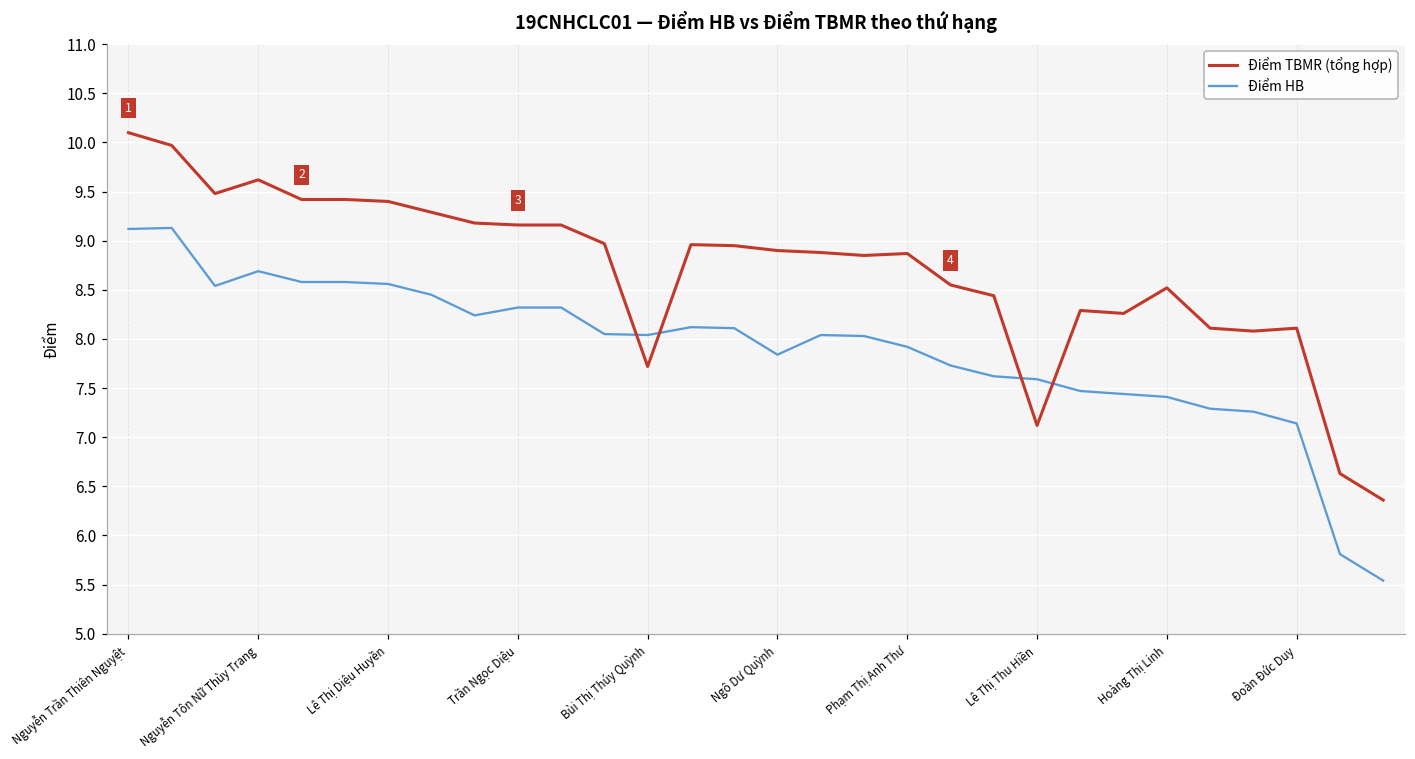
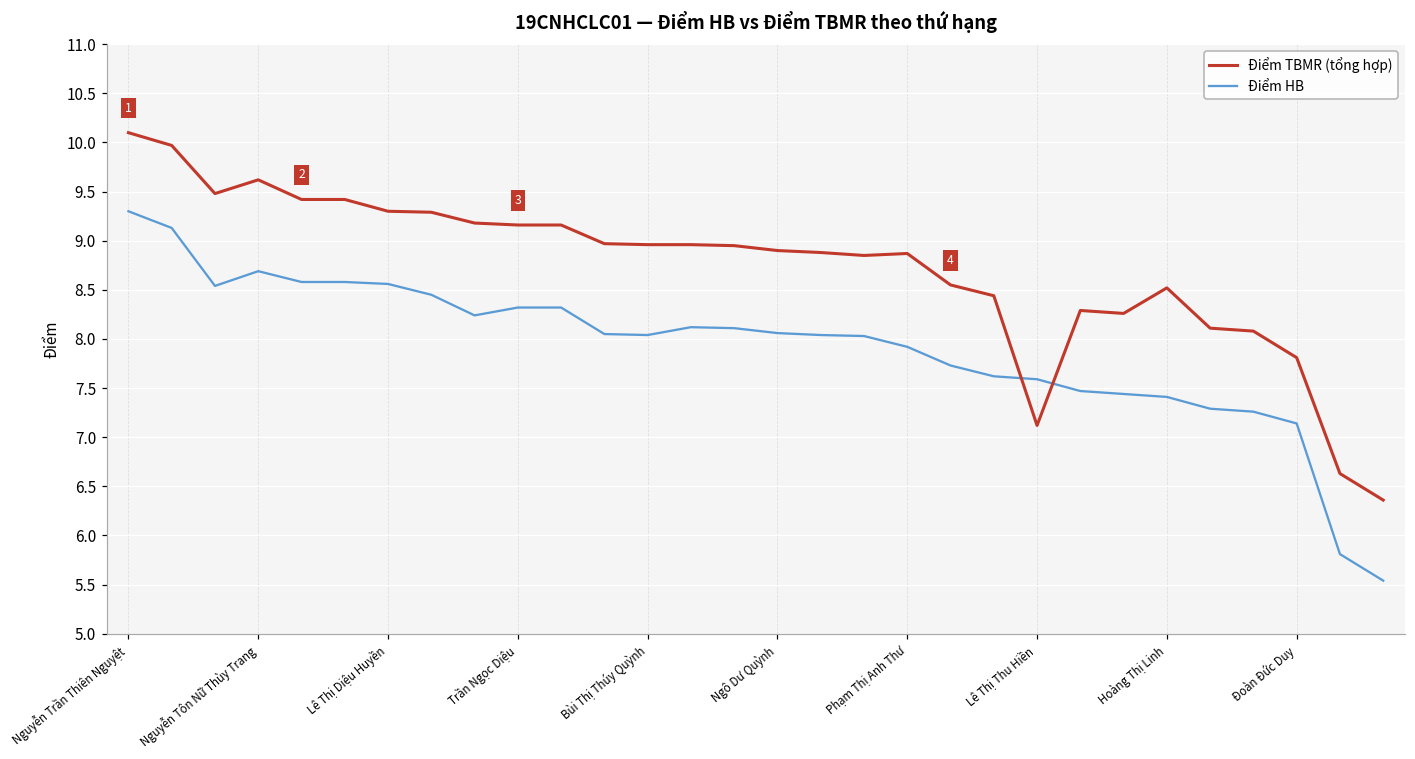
  {
    "Điểm TBMR (tổng hợp)": {
      "Nguyễn Tôn Nữ Thùy Trang": 9.6,
-     "Lê Thị Diệu Huyền": 9.4,
-     "Bùi Thị Thúy Quỳnh": 7.7,
+     "Lê Thị Diệu Huyền": 9.3,
+     "Bùi Thị Thúy Quỳnh": 9.0,
      "Ngô Dư Quỳnh": 8.9,
      "Phạm Thị Anh Thư": 8.9,
      "Lê Thị Thu Hiền": 7.1,
      "Hoàng Thị Linh": 8.5,
-     "Đoàn Đức Duy": 8.1
+     "Đoàn Đức Duy": 7.8
    },
    "Điểm HB": {
-     "Nguyễn Trần Thiên Nguyệt": 9.1,
+     "Nguyễn Trần Thiên Nguyệt": 9.3,
      "Nguyễn Tôn Nữ Thùy Trang": 8.7,
      "Lê Thị Diệu Huyền": 8.6,
      "Trần Ngọc Diệu": 8.3,
      "Bùi Thị Thúy Quỳnh": 8.0,
-     "Ngô Dư Quỳnh": 7.8,
+     "Ngô Dư Quỳnh": 8.1,
      "Phạm Thị Anh Thư": 7.9,
      "Lê Thị Thu Hiền": 7.6,
      "Hoàng Thị Linh": 7.4,
      "Đoàn Đức Duy": 7.1
    }
  }
